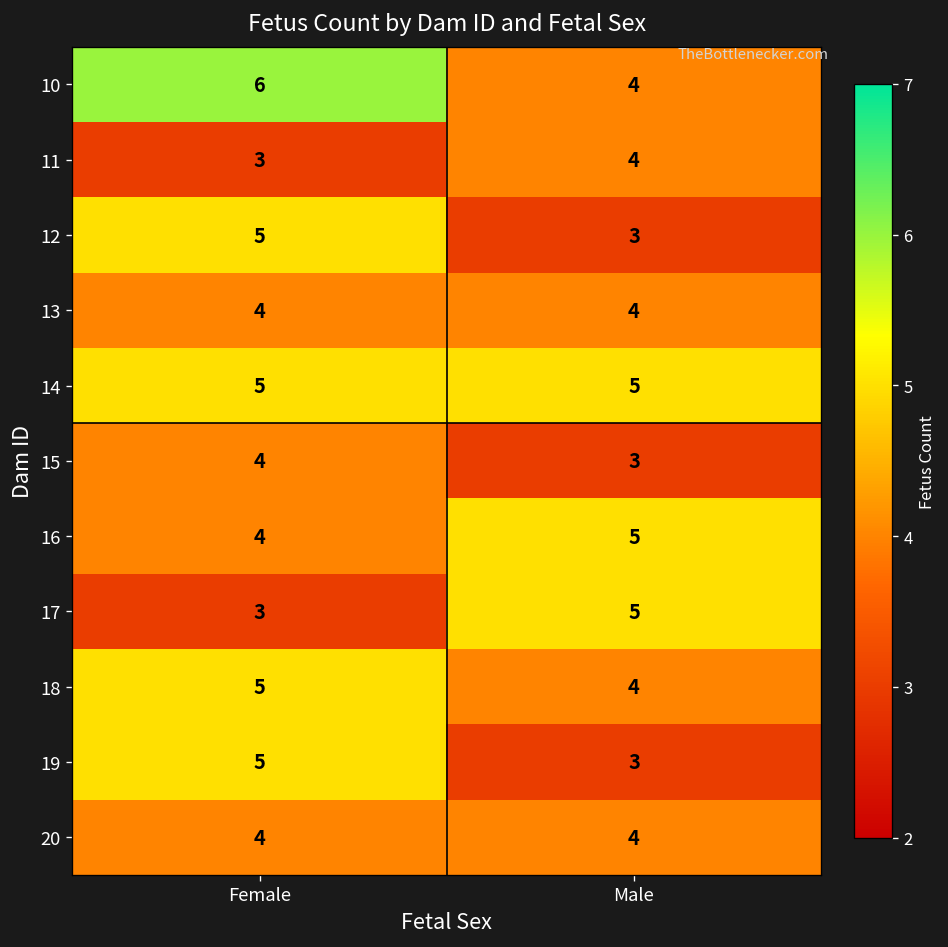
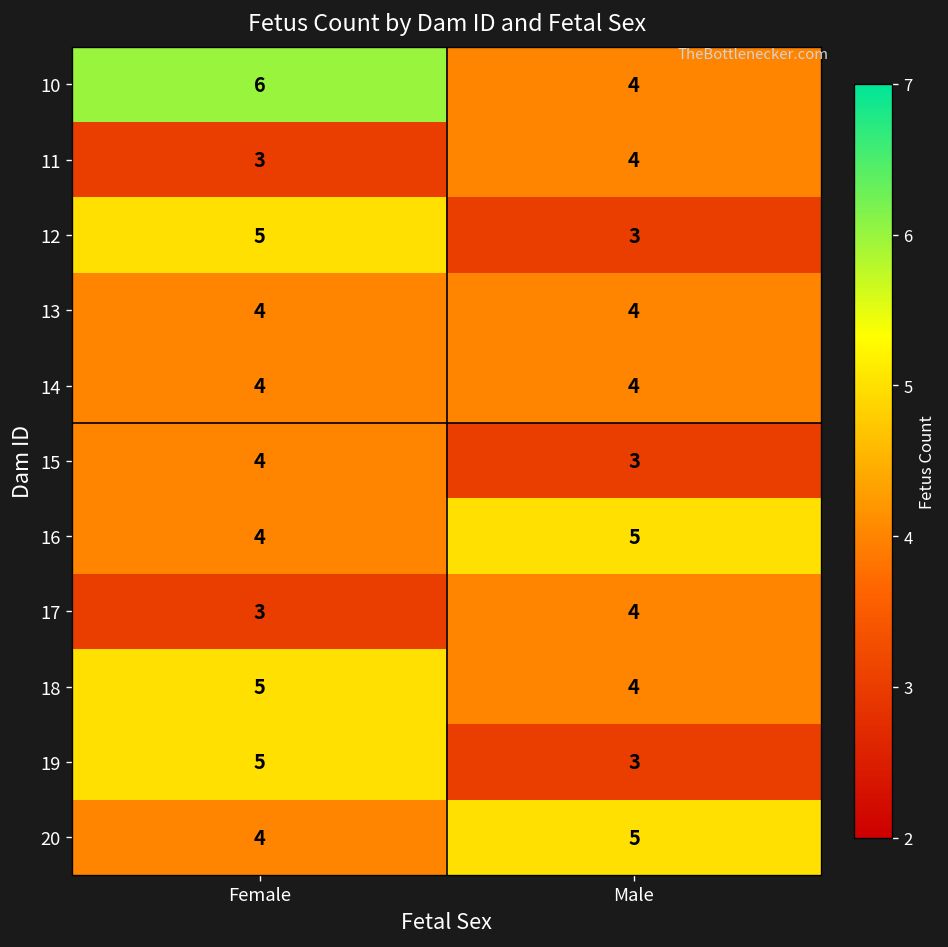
  {
    "10": {
      "Female": 6
    },
    "11": {
      "Female": 3,
      "Male": 4
    },
    "12": {
      "Female": 5,
      "Male": 3
    },
    "13": {
      "Female": 4,
      "Male": 4
    },
    "14": {
-     "Female": 5,
-     "Male": 5
+     "Female": 4,
+     "Male": 4
    },
    "15": {
      "Female": 4,
      "Male": 3
    },
    "16": {
      "Female": 4,
      "Male": 5
    },
    "17": {
      "Female": 3,
-     "Male": 5
+     "Male": 4
    },
    "18": {
      "Female": 5,
      "Male": 4
    },
    "19": {
      "Female": 5,
      "Male": 3
    },
    "20": {
      "Female": 4,
-     "Male": 4
+     "Male": 5
    }
  }
